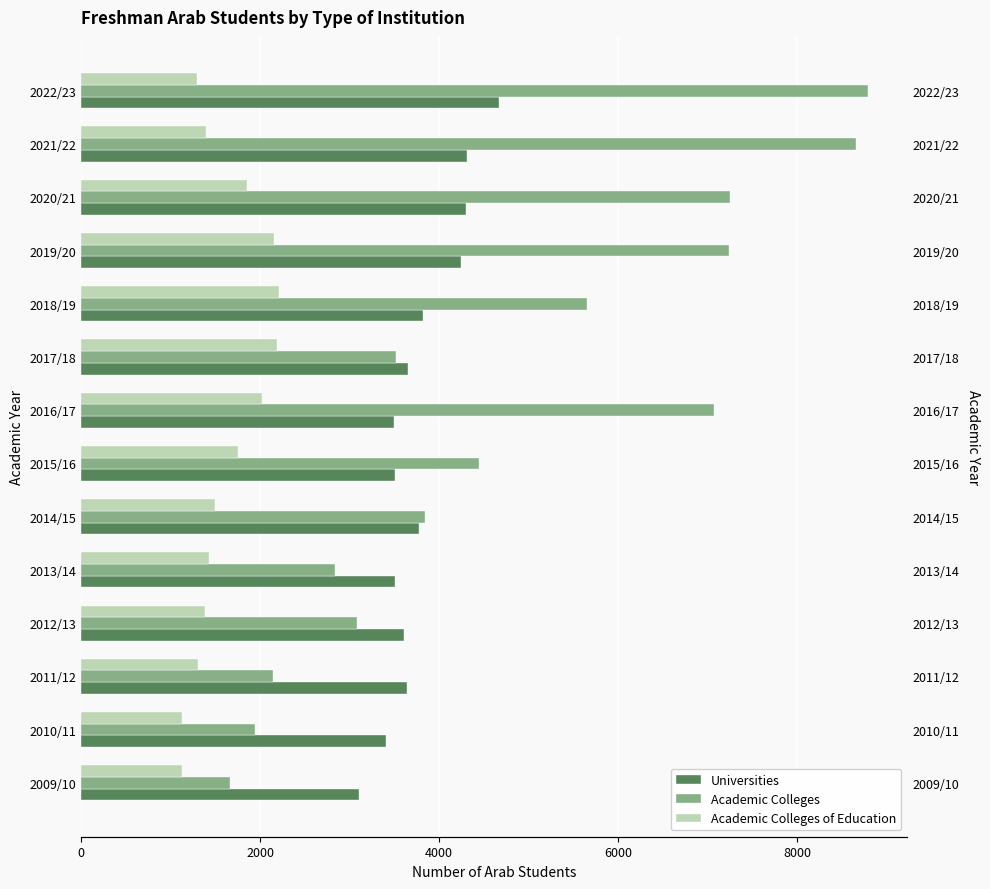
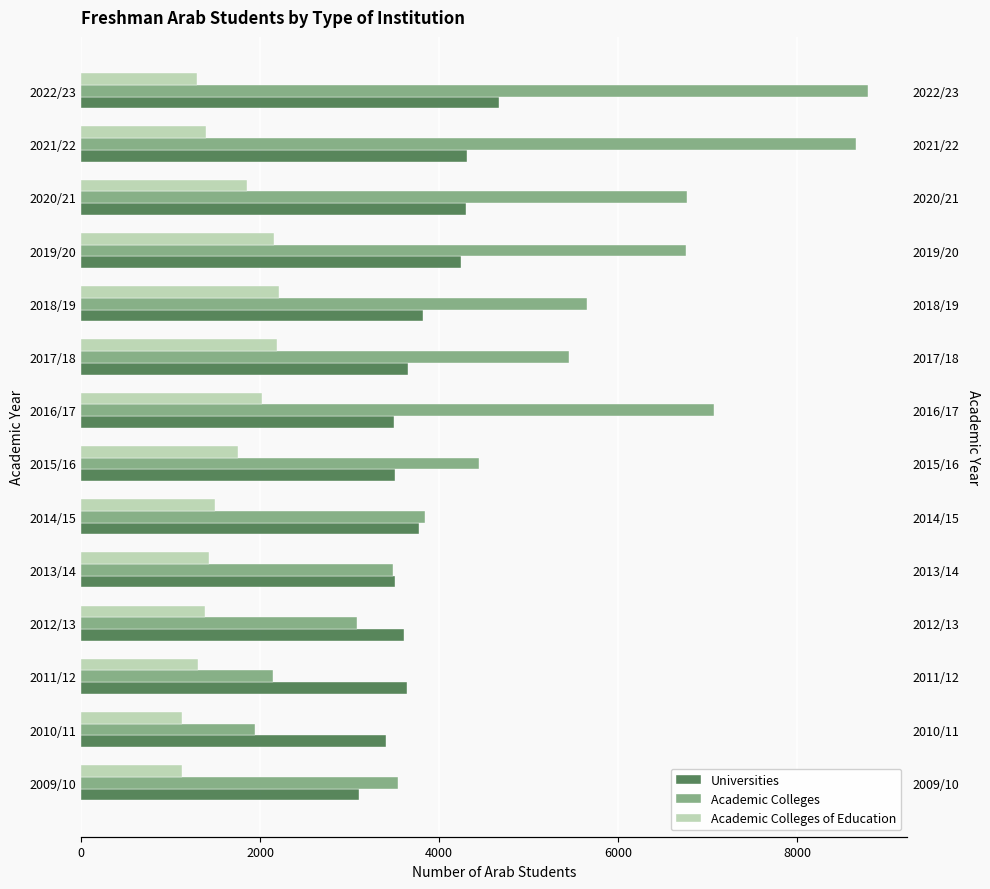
  {
    "Academic Colleges": {
      "2022/23": 8800,
      "2021/22": 8700,
-     "2020/21": 7300,
-     "2019/20": 7200,
+     "2020/21": 6800,
+     "2019/20": 6800,
      "2018/19": 5600,
-     "2017/18": 3500,
+     "2017/18": 5500,
      "2016/17": 7100,
      "2015/16": 4400,
      "2014/15": 3800,
-     "2013/14": 2800,
+     "2013/14": 3500,
      "2012/13": 3100,
      "2011/12": 2100,
      "2010/11": 1900,
-     "2009/10": 1700
+     "2009/10": 3500
    }
  }
